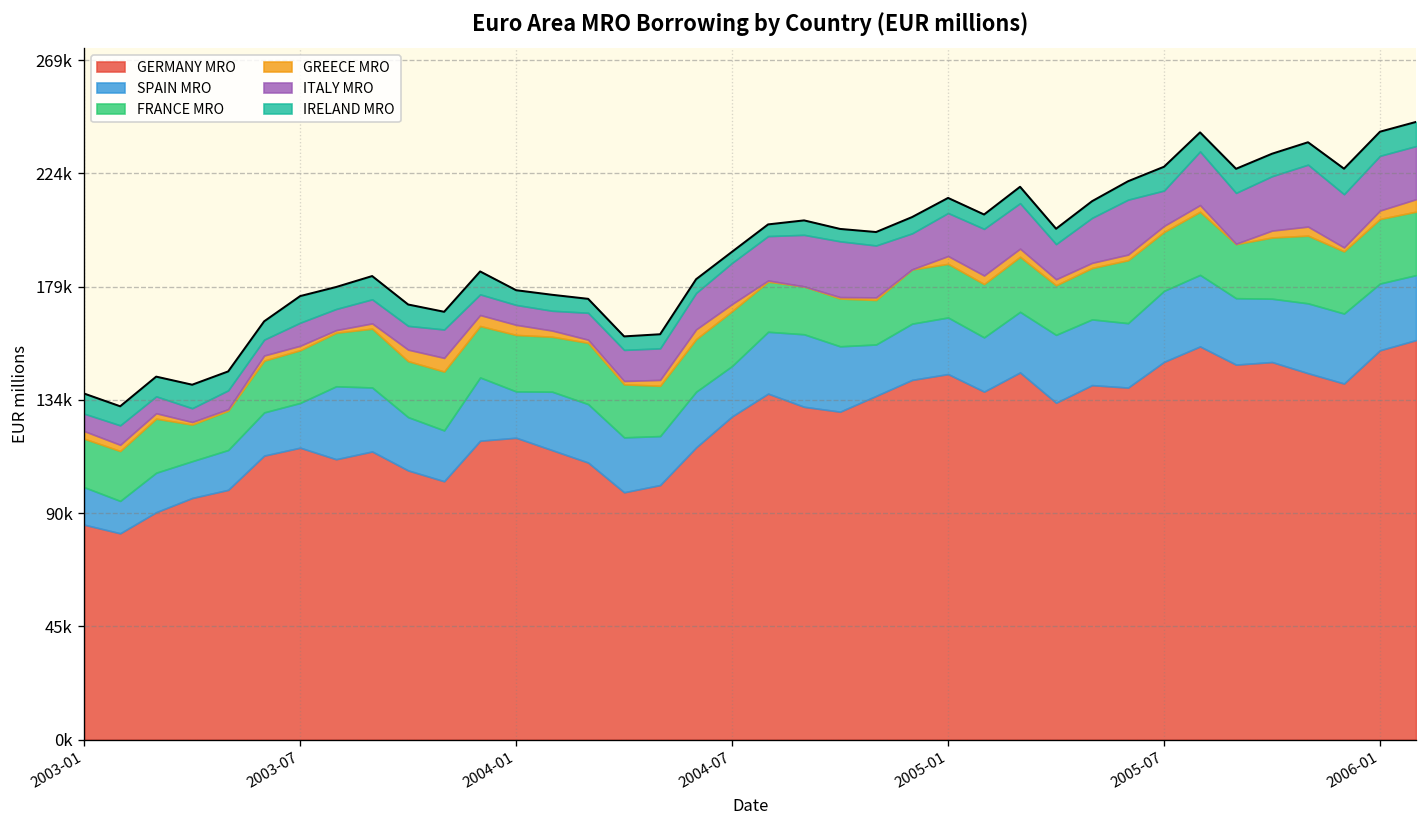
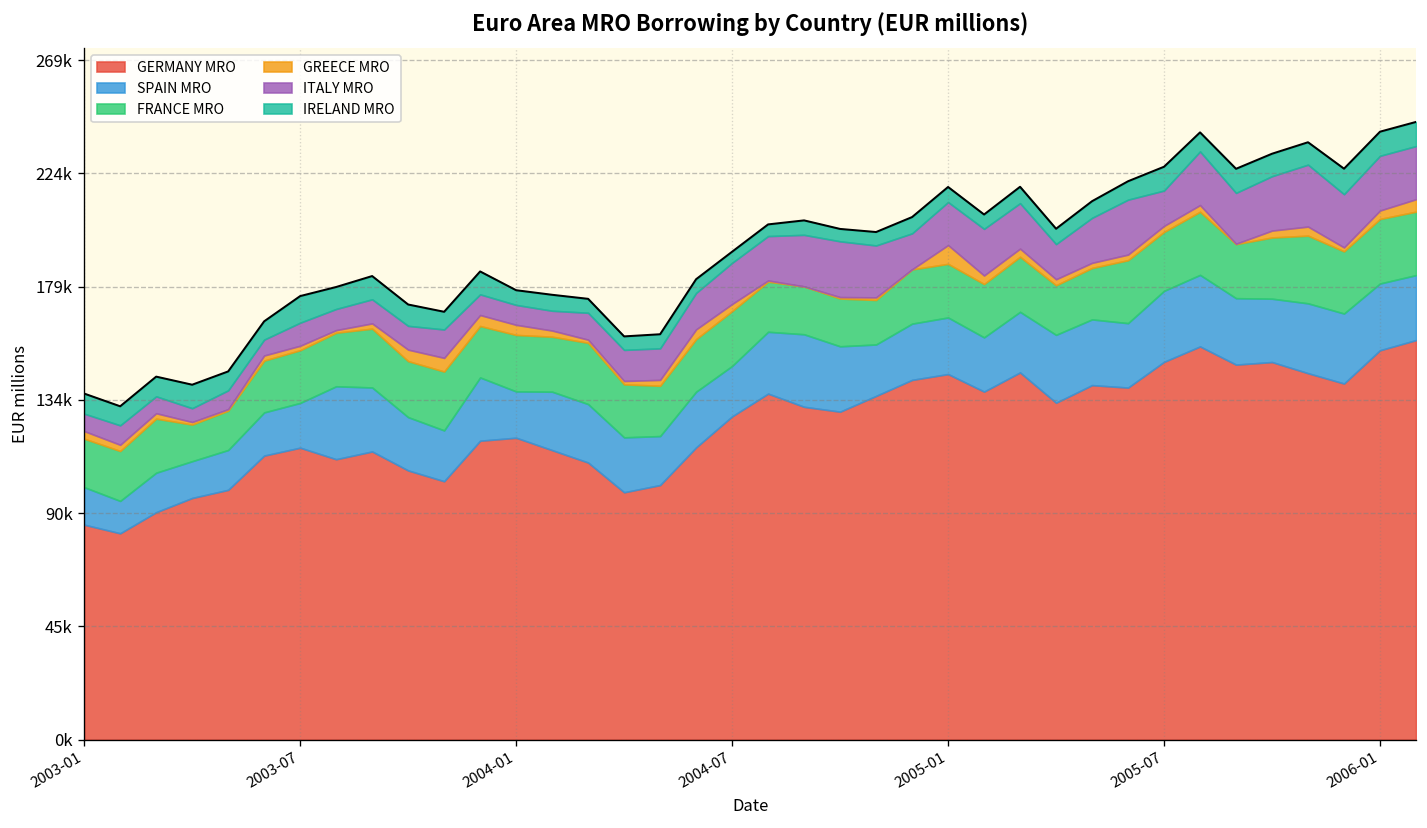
  {
    "GERMANY MRO": {
      "2003-01": 85000,
      "2003-07": 116000,
      "2004-01": 119000,
      "2004-07": 128000,
      "2005-01": 145000,
      "2005-07": 150000,
      "2006-01": 154000
    },
    "SPAIN MRO": {
      "2003-01": 15000,
      "2003-07": 18000,
      "2004-01": 18000,
      "2004-07": 20000,
      "2005-01": 22000,
      "2005-07": 28000,
      "2006-01": 26000
    },
    "GREECE MRO": {
      "2003-01": 3000,
      "2003-07": 2000,
      "2004-01": 4000,
      "2004-07": 3000,
-     "2005-01": 3000,
+     "2005-01": 7000,
      "2005-07": 2000,
      "2006-01": 3000
    },
    "ITALY MRO": {
      "2003-01": 7000,
      "2003-07": 9000,
      "2004-01": 8000,
      "2004-07": 16000,
      "2005-01": 17000,
      "2005-07": 14000,
      "2006-01": 22000
    }
  }
